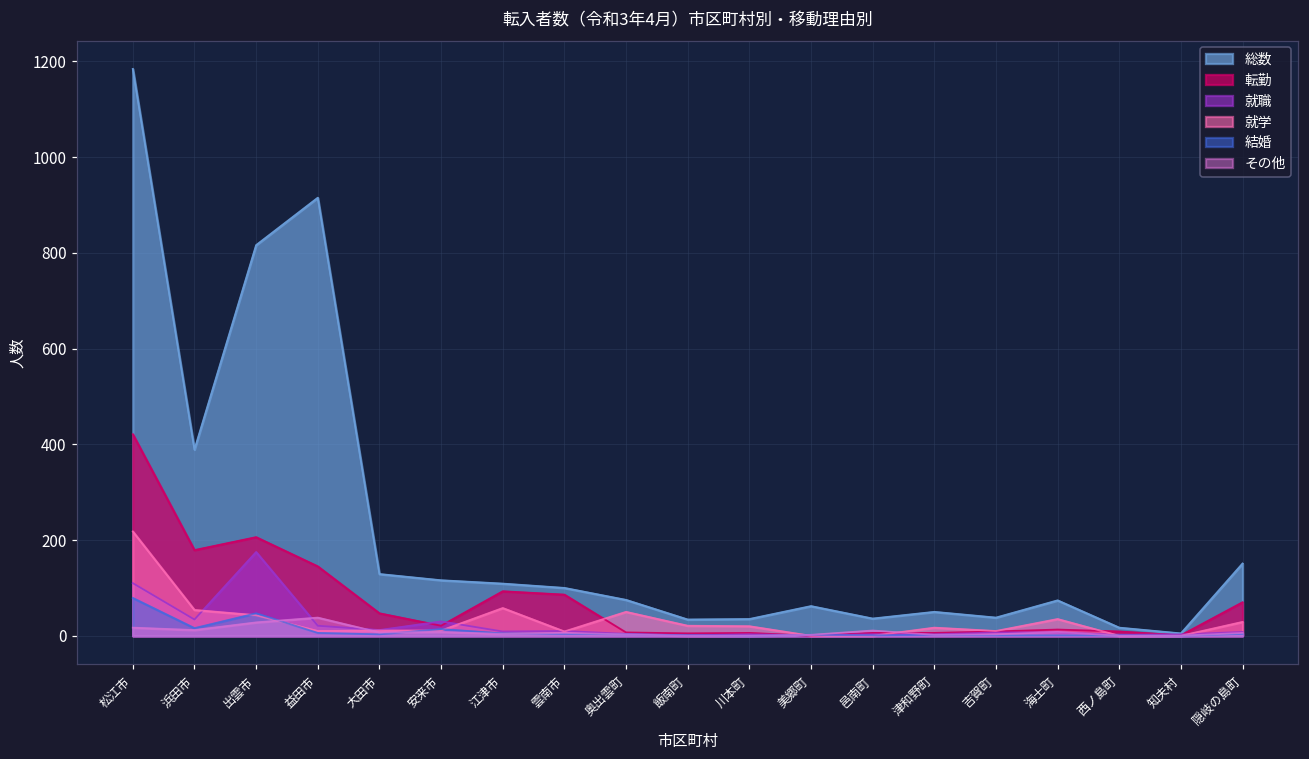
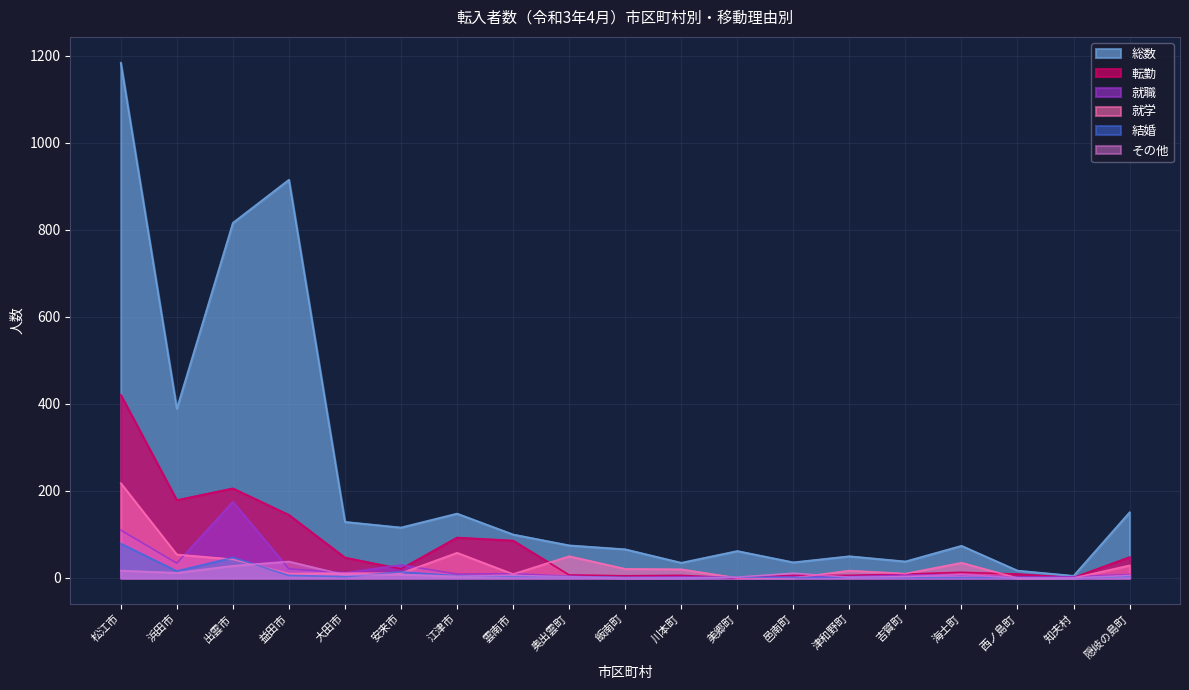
  {
    "総数": {
      "松江市": 1180,
      "浜田市": 390,
      "出雲市": 820,
      "益田市": 920,
      "大田市": 130,
      "安来市": 120,
-     "江津市": 110,
+     "江津市": 150,
      "雲南市": 100,
      "奥出雲町": 80,
-     "飯南町": 30,
+     "飯南町": 70,
      "川本町": 40,
      "美郷町": 60,
      "邑南町": 40,
      "津和野町": 50,
      "吉賀町": 40,
      "海士町": 70,
      "西ノ島町": 20,
      "隠岐の島町": 150
    },
    "転勤": {
      "松江市": 420,
      "浜田市": 180,
      "出雲市": 210,
      "益田市": 150,
      "大田市": 50,
      "安来市": 20,
      "江津市": 90,
      "雲南市": 90,
      "西ノ島町": 10,
-     "隠岐の島町": 70
+     "隠岐の島町": 50
    },
    "結婚": {
      "松江市": 80,
      "海士町": 0
    }
  }
